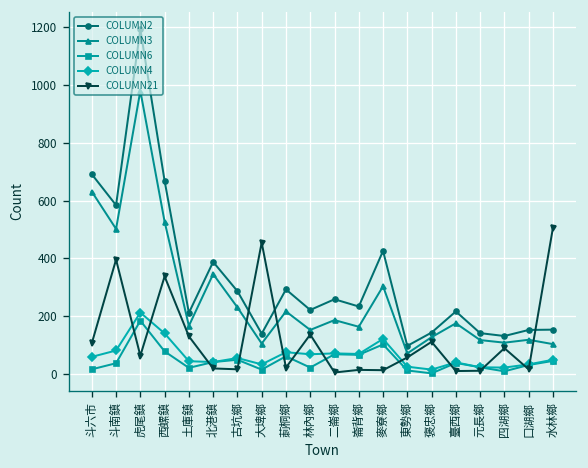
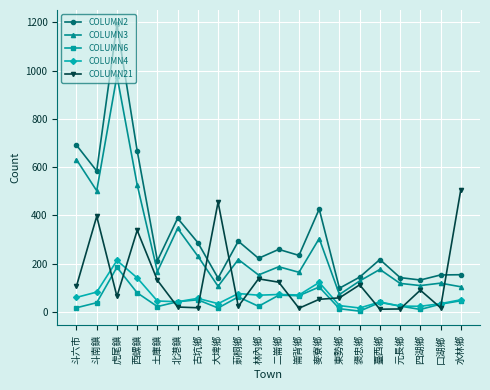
  {
    "COLUMN21": {
      "斗六市": 110,
      "斗南鎮": 400,
      "虎尾鎮": 60,
      "西螺鎮": 340,
      "土庫鎮": 130,
      "北港鎮": 20,
      "古坑鄉": 20,
      "大埤鄉": 460,
      "莿桐鄉": 20,
      "林內鄉": 140,
-     "二崙鄉": 10,
+     "二崙鄉": 120,
      "崙背鄉": 20,
-     "麥寮鄉": 10,
+     "麥寮鄉": 50,
      "東勢鄉": 60,
      "褒忠鄉": 110,
      "臺西鄉": 10,
      "元長鄉": 10,
      "四湖鄉": 90,
      "口湖鄉": 20,
      "水林鄉": 510
    }
  }
